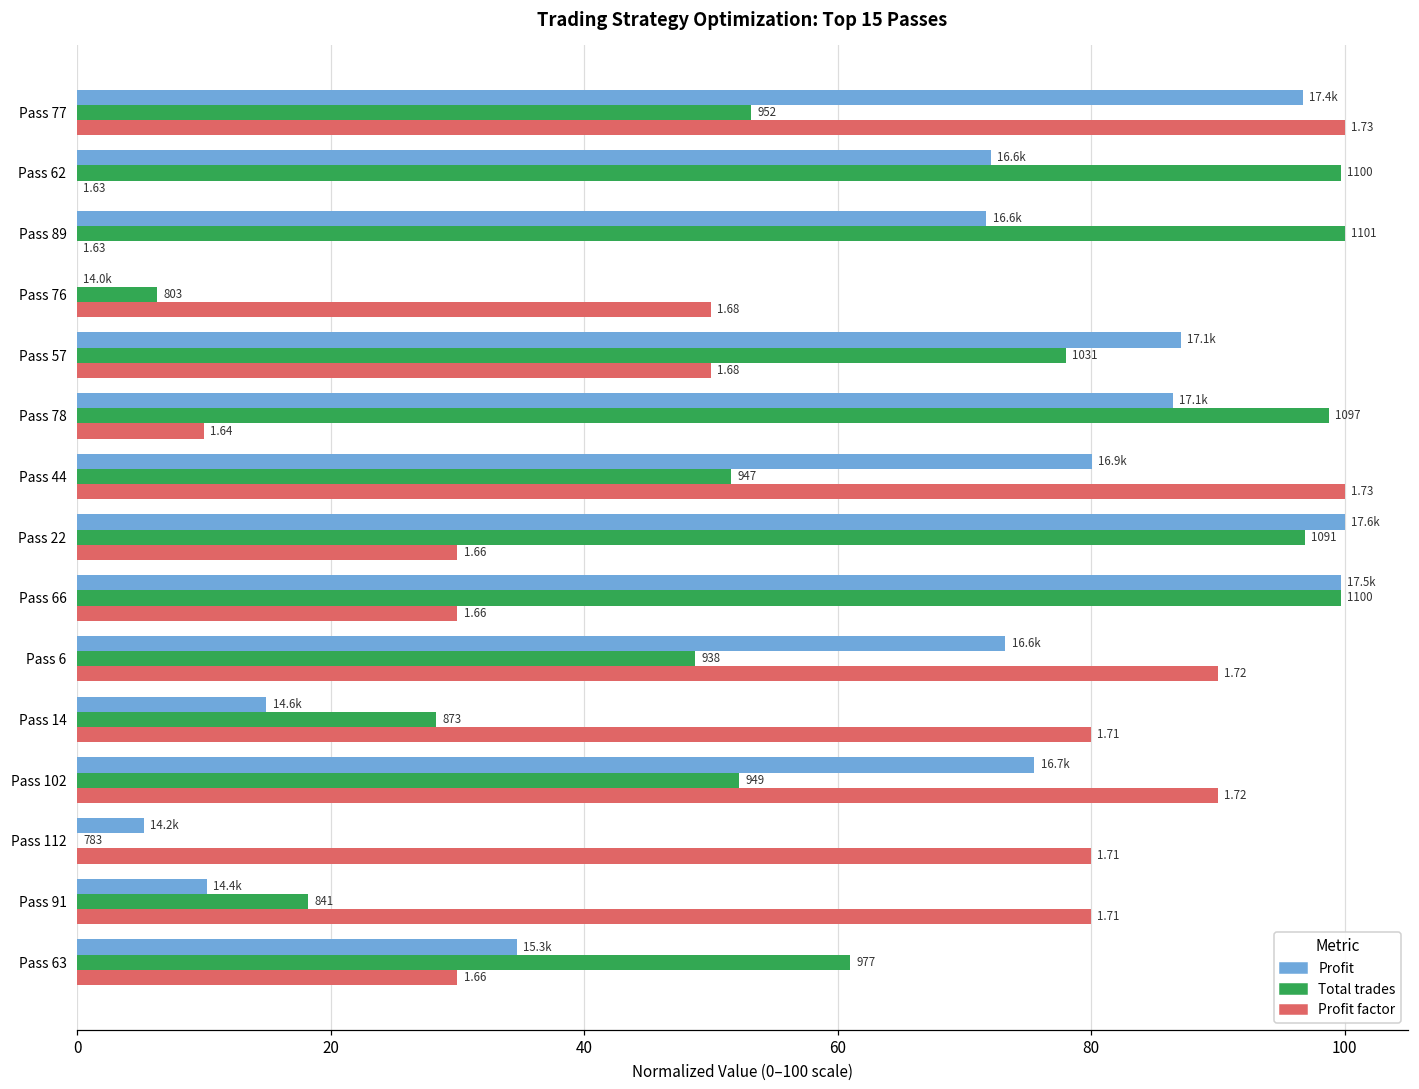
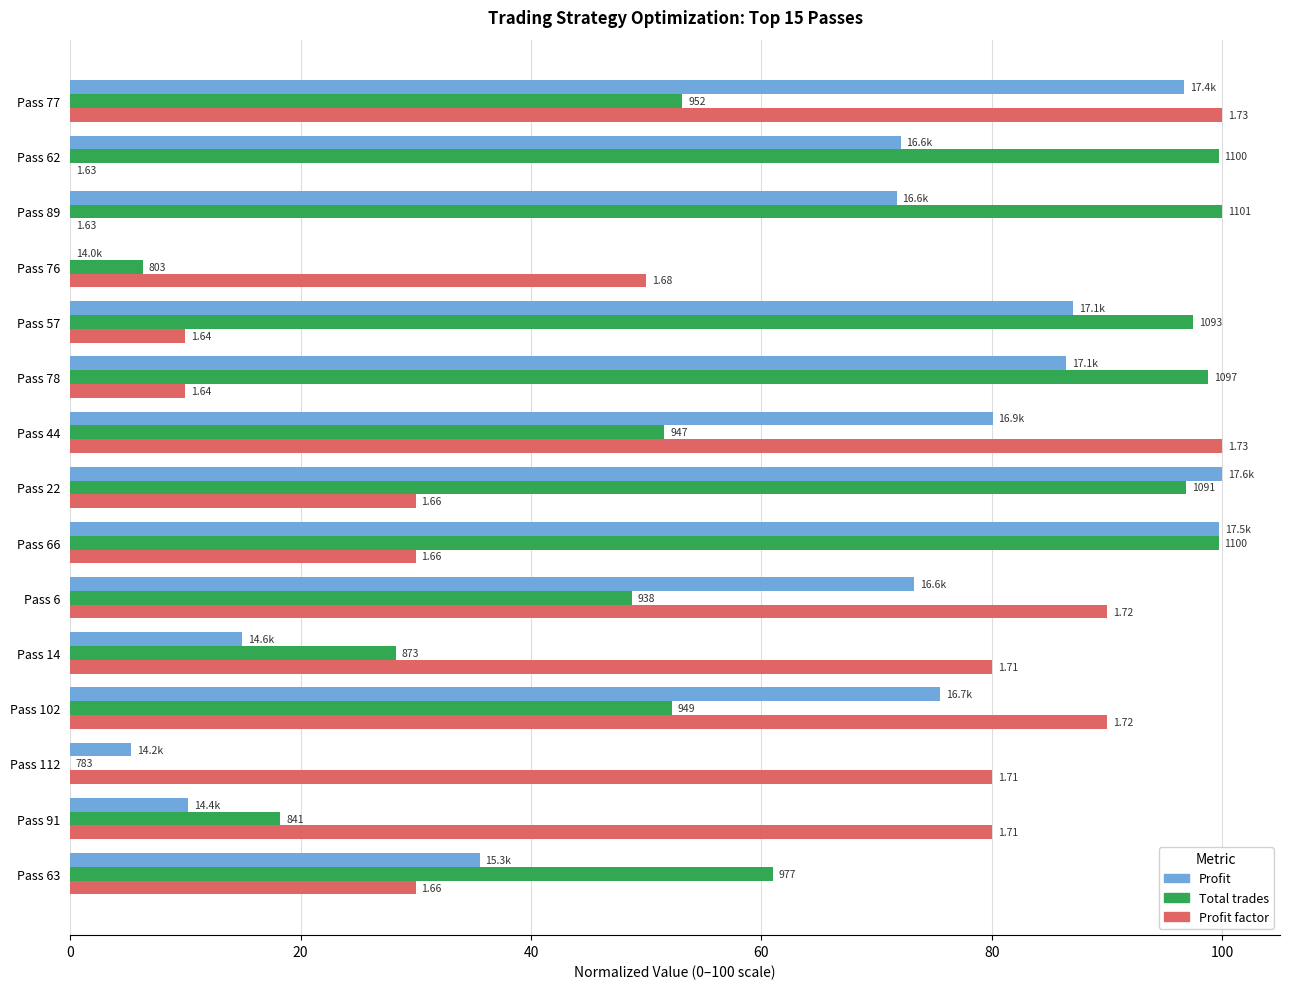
  {
    "Profit": {
-     "Pass 63": 34.7
+     "Pass 63": 35.5
    },
    "Total trades": {
-     "Pass 57": 1031
+     "Pass 57": 1093
    },
    "Profit factor": {
-     "Pass 57": 1.68
+     "Pass 57": 1.64
    }
  }
